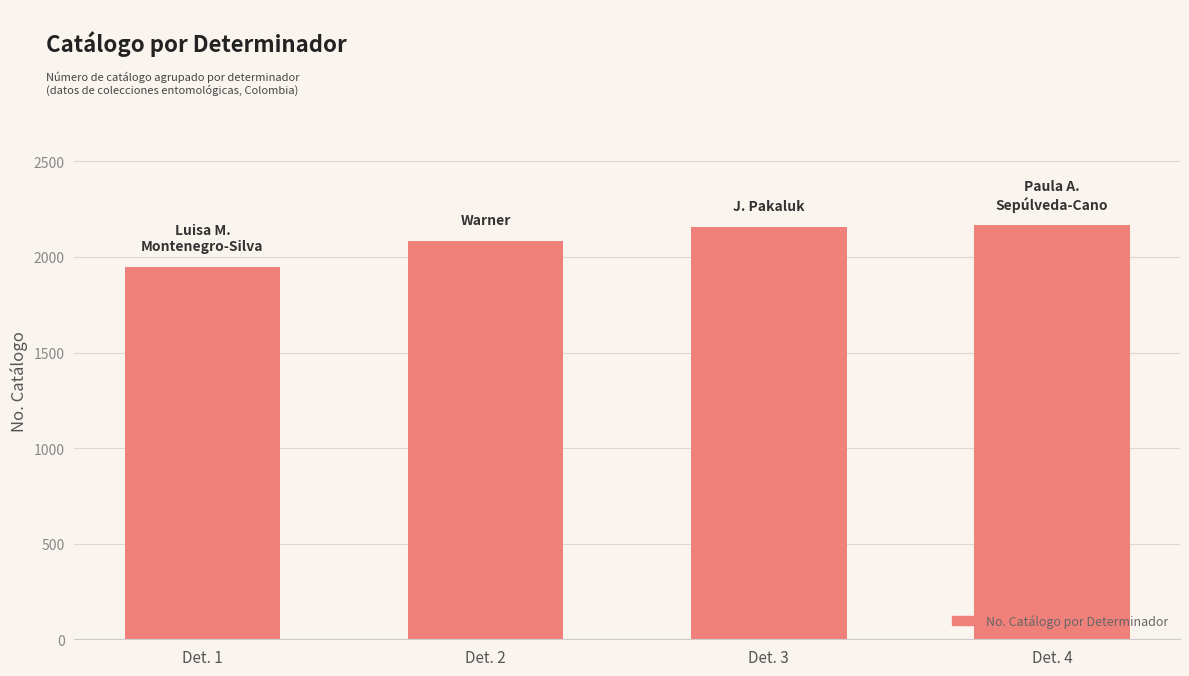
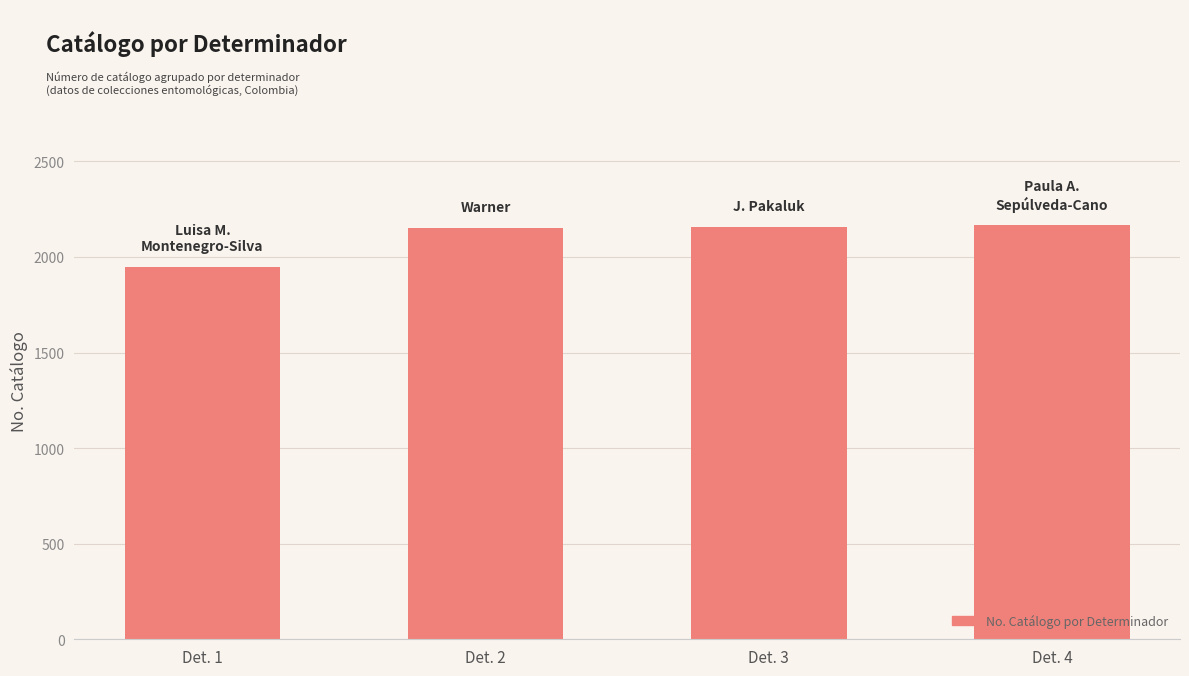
  {
    "Det. 1": 1950,
-   "Det. 2": 2080,
+   "Det. 2": 2150,
    "Det. 3": 2160,
    "Det. 4": 2170
  }
